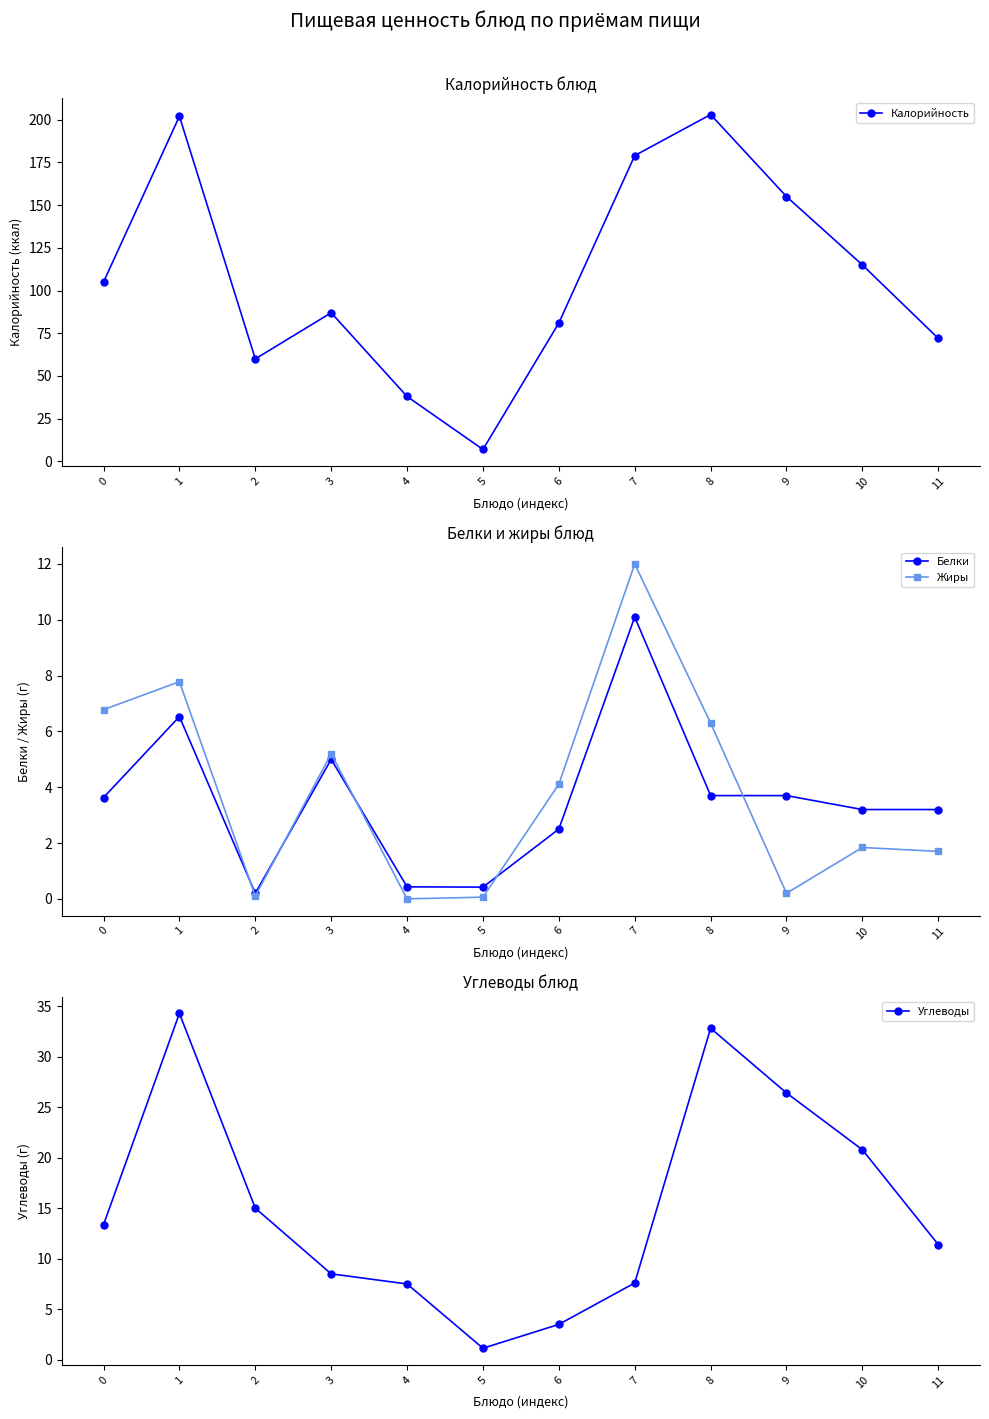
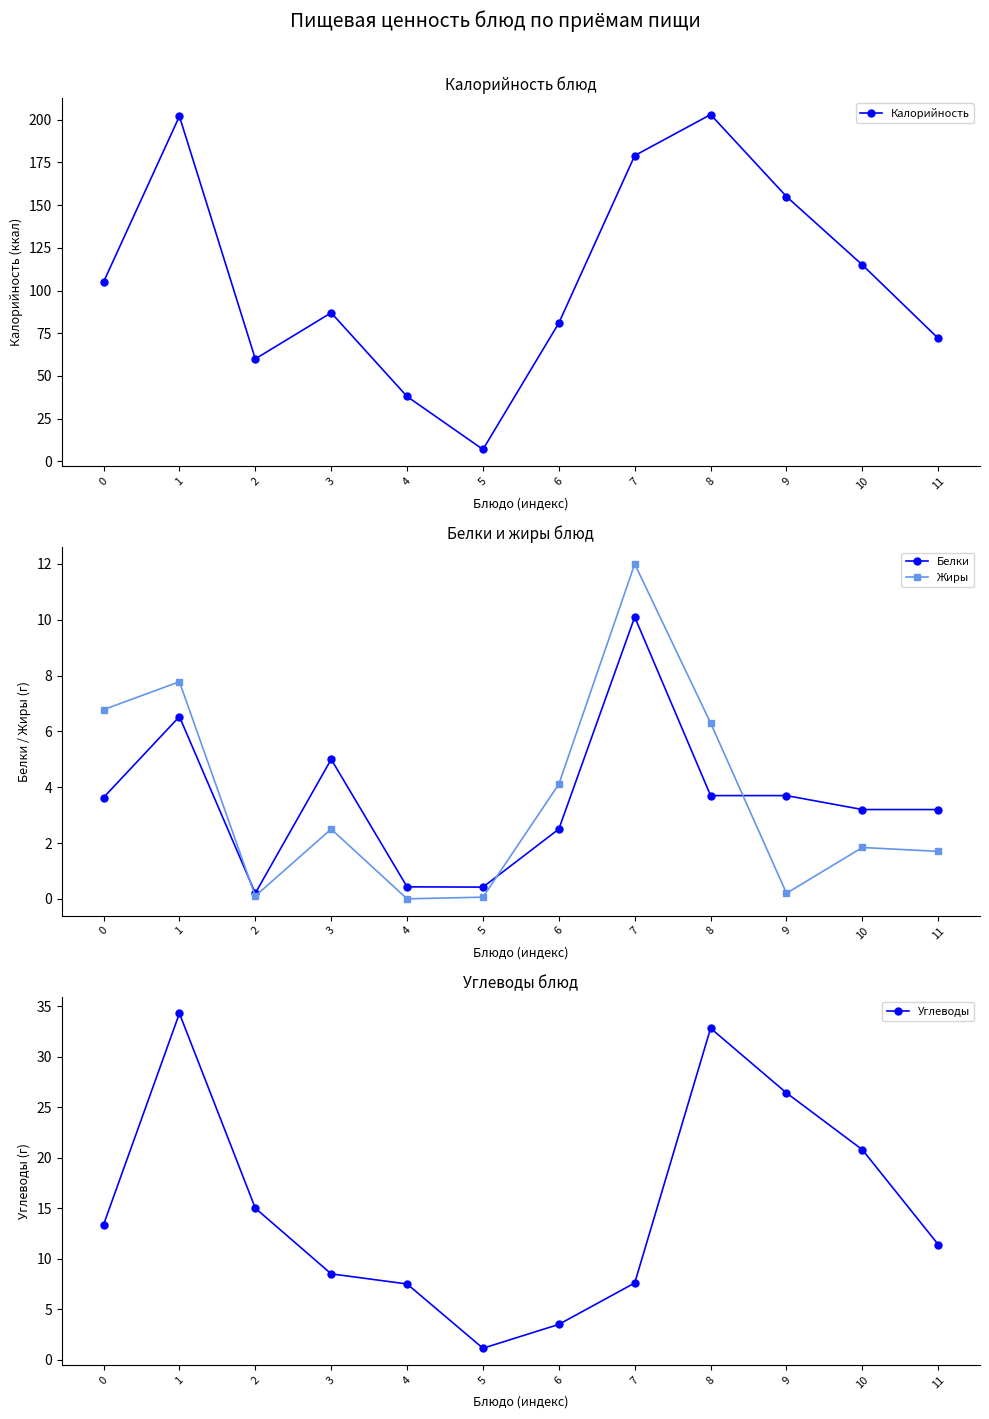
  {
    "Калорийность блюд": {
      "0": 105,
      "1": 202,
      "2": 60,
      "3": 87,
      "4": 38,
      "5": 7,
      "6": 81,
      "7": 179,
      "8": 203,
      "9": 155,
      "10": 115,
      "11": 72
    },
    "Белки и жиры блюд": {
      "Белки": {
        "0": 3.6,
        "1": 6.5,
        "2": 0.2,
        "3": 5.0,
        "4": 0.4,
        "5": 0.4,
        "6": 2.5,
        "7": 10.1,
        "8": 3.7,
        "9": 3.7,
        "10": 3.2,
        "11": 3.2
      },
      "Жиры": {
        "0": 6.8,
        "1": 7.8,
        "2": 0.1,
-       "3": 5.2,
+       "3": 2.5,
        "4": 0.0,
        "5": 0.1,
        "6": 4.1,
        "7": 12.0,
        "8": 6.3,
        "9": 0.2,
        "10": 1.8,
        "11": 1.7
      }
    },
    "Углеводы блюд": {
      "0": 13.4,
      "1": 34.3,
      "2": 15.0,
      "3": 8.5,
      "4": 7.5,
      "5": 1.1,
      "6": 3.5,
      "7": 7.6,
      "8": 32.8,
      "9": 26.4,
      "10": 20.8,
      "11": 11.4
    }
  }
